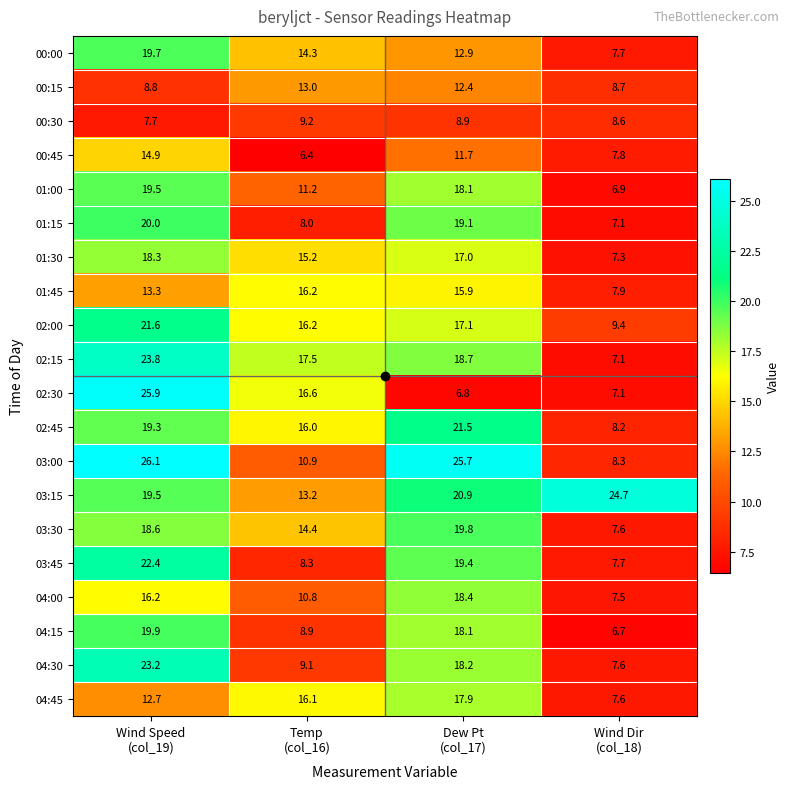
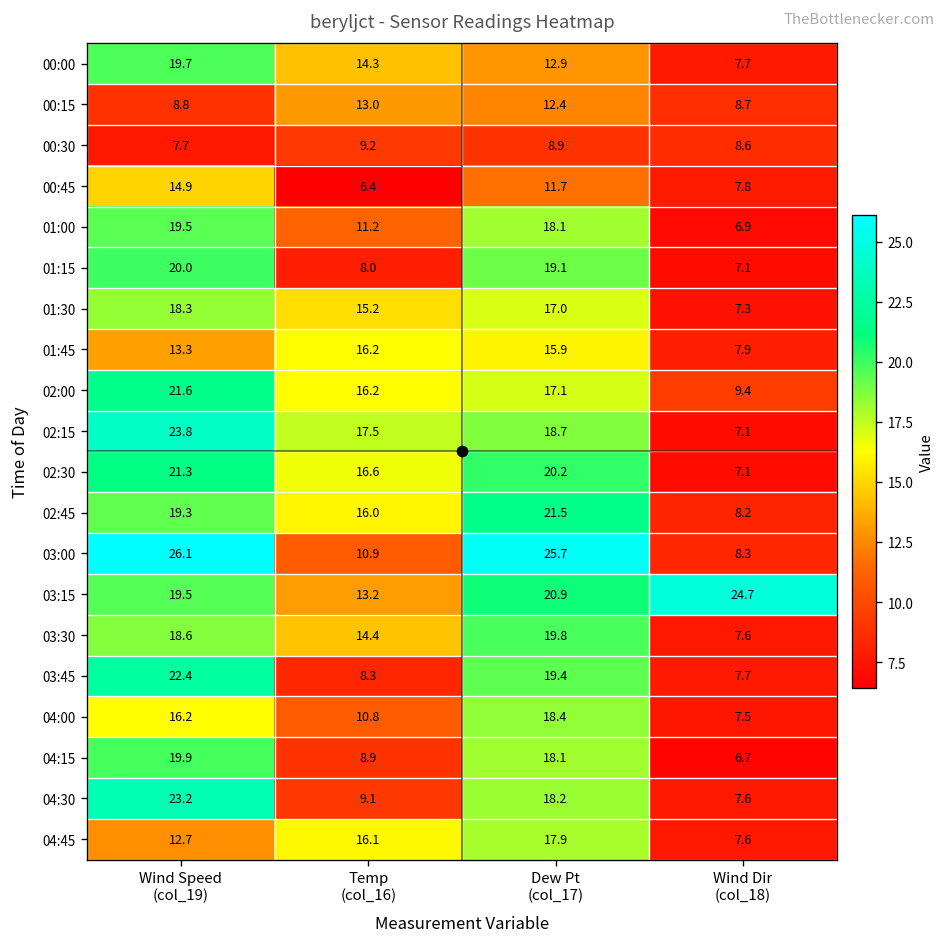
  {
    "00:00": {
      "Wind Speed (col_19)": 19.7,
      "Temp (col_16)": 14.3,
      "Dew Pt (col_17)": 12.9,
      "Wind Dir (col_18)": 7.7
    },
    "00:15": {
      "Wind Speed (col_19)": 8.8,
      "Temp (col_16)": 13.0,
      "Dew Pt (col_17)": 12.4,
      "Wind Dir (col_18)": 8.7
    },
    "00:30": {
      "Wind Speed (col_19)": 7.7,
      "Temp (col_16)": 9.2,
      "Dew Pt (col_17)": 8.9,
      "Wind Dir (col_18)": 8.6
    },
    "00:45": {
      "Wind Speed (col_19)": 14.9,
      "Temp (col_16)": 6.4,
      "Dew Pt (col_17)": 11.7,
      "Wind Dir (col_18)": 7.8
    },
    "01:00": {
      "Wind Speed (col_19)": 19.5,
      "Temp (col_16)": 11.2,
      "Dew Pt (col_17)": 18.1,
      "Wind Dir (col_18)": 6.9
    },
    "01:15": {
      "Wind Speed (col_19)": 20.0,
      "Temp (col_16)": 8.0,
      "Dew Pt (col_17)": 19.1,
      "Wind Dir (col_18)": 7.1
    },
    "01:30": {
      "Wind Speed (col_19)": 18.3,
      "Temp (col_16)": 15.2,
      "Dew Pt (col_17)": 17.0,
      "Wind Dir (col_18)": 7.3
    },
    "01:45": {
      "Wind Speed (col_19)": 13.3,
      "Temp (col_16)": 16.2,
      "Dew Pt (col_17)": 15.9,
      "Wind Dir (col_18)": 7.9
    },
    "02:00": {
      "Wind Speed (col_19)": 21.6,
      "Temp (col_16)": 16.2,
      "Dew Pt (col_17)": 17.1,
      "Wind Dir (col_18)": 9.4
    },
    "02:15": {
      "Wind Speed (col_19)": 23.8,
      "Temp (col_16)": 17.5,
      "Dew Pt (col_17)": 18.7,
      "Wind Dir (col_18)": 7.1
    },
    "02:30": {
-     "Wind Speed (col_19)": 25.9,
+     "Wind Speed (col_19)": 21.3,
      "Temp (col_16)": 16.6,
-     "Dew Pt (col_17)": 6.8,
+     "Dew Pt (col_17)": 20.2,
      "Wind Dir (col_18)": 7.1
    },
    "02:45": {
      "Wind Speed (col_19)": 19.3,
      "Temp (col_16)": 16.0,
      "Dew Pt (col_17)": 21.5,
      "Wind Dir (col_18)": 8.2
    },
    "03:00": {
      "Wind Speed (col_19)": 26.1,
      "Temp (col_16)": 10.9,
      "Dew Pt (col_17)": 25.7,
      "Wind Dir (col_18)": 8.3
    },
    "03:15": {
      "Wind Speed (col_19)": 19.5,
      "Temp (col_16)": 13.2,
      "Dew Pt (col_17)": 20.9,
      "Wind Dir (col_18)": 24.7
    },
    "03:30": {
      "Wind Speed (col_19)": 18.6,
      "Temp (col_16)": 14.4,
      "Dew Pt (col_17)": 19.8,
      "Wind Dir (col_18)": 7.6
    },
    "03:45": {
      "Wind Speed (col_19)": 22.4,
      "Temp (col_16)": 8.3,
      "Dew Pt (col_17)": 19.4,
      "Wind Dir (col_18)": 7.7
    },
    "04:00": {
      "Wind Speed (col_19)": 16.2,
      "Temp (col_16)": 10.8,
      "Dew Pt (col_17)": 18.4,
      "Wind Dir (col_18)": 7.5
    },
    "04:15": {
      "Wind Speed (col_19)": 19.9,
      "Temp (col_16)": 8.9,
      "Dew Pt (col_17)": 18.1,
      "Wind Dir (col_18)": 6.7
    },
    "04:30": {
      "Wind Speed (col_19)": 23.2,
      "Temp (col_16)": 9.1,
      "Dew Pt (col_17)": 18.2,
      "Wind Dir (col_18)": 7.6
    },
    "04:45": {
      "Wind Speed (col_19)": 12.7,
      "Temp (col_16)": 16.1,
      "Dew Pt (col_17)": 17.9,
      "Wind Dir (col_18)": 7.6
    }
  }
